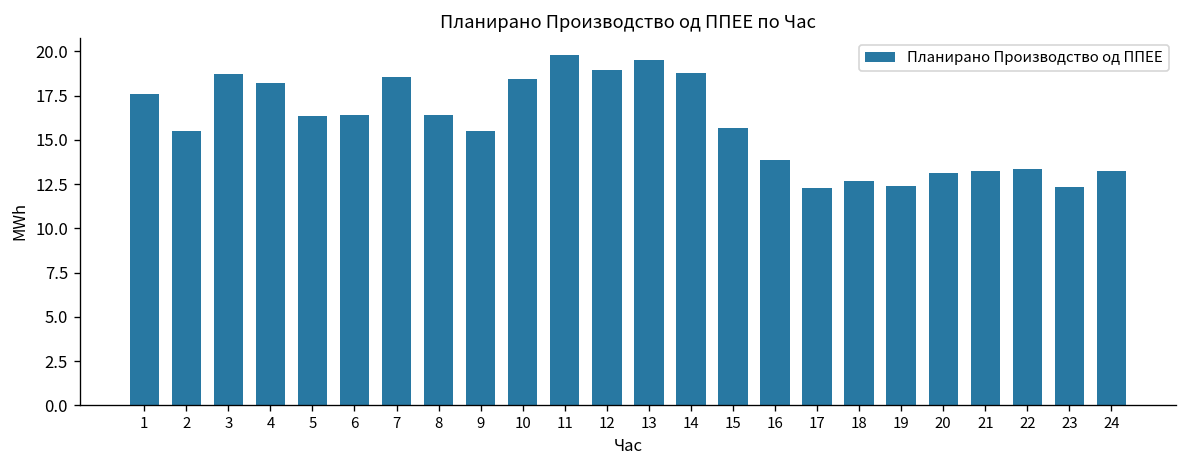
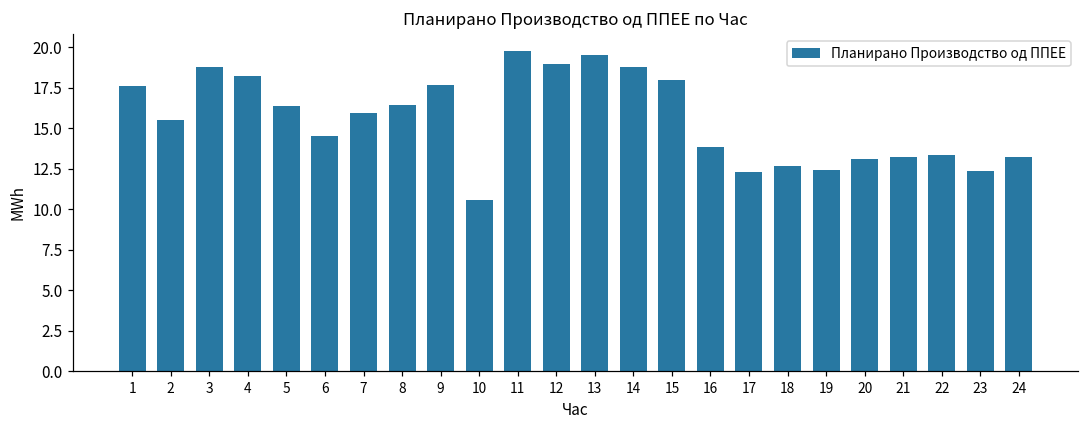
  {
    "1": 17.6,
    "2": 15.5,
    "3": 18.7,
    "4": 18.2,
    "5": 16.4,
-   "6": 16.4,
-   "7": 18.6,
+   "6": 14.5,
+   "7": 15.9,
    "8": 16.4,
-   "9": 15.5,
-   "10": 18.4,
+   "9": 17.7,
+   "10": 10.6,
    "11": 19.8,
    "12": 18.9,
    "13": 19.5,
    "14": 18.8,
-   "15": 15.7,
+   "15": 18.0,
    "16": 13.8,
    "17": 12.3,
    "18": 12.7,
    "19": 12.4,
    "20": 13.1,
    "21": 13.2,
    "22": 13.3,
    "23": 12.4,
    "24": 13.2
  }
